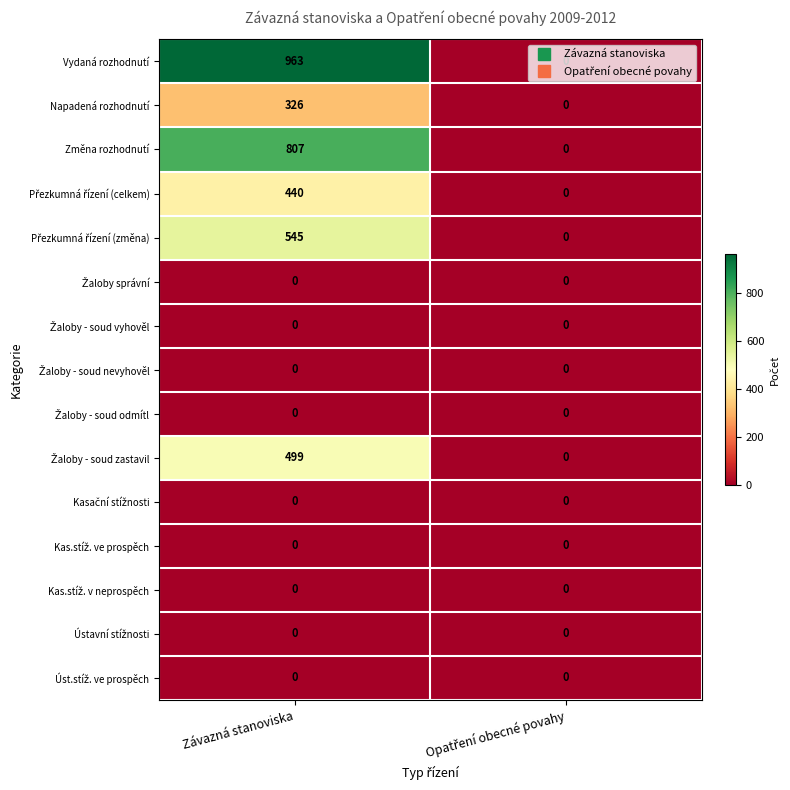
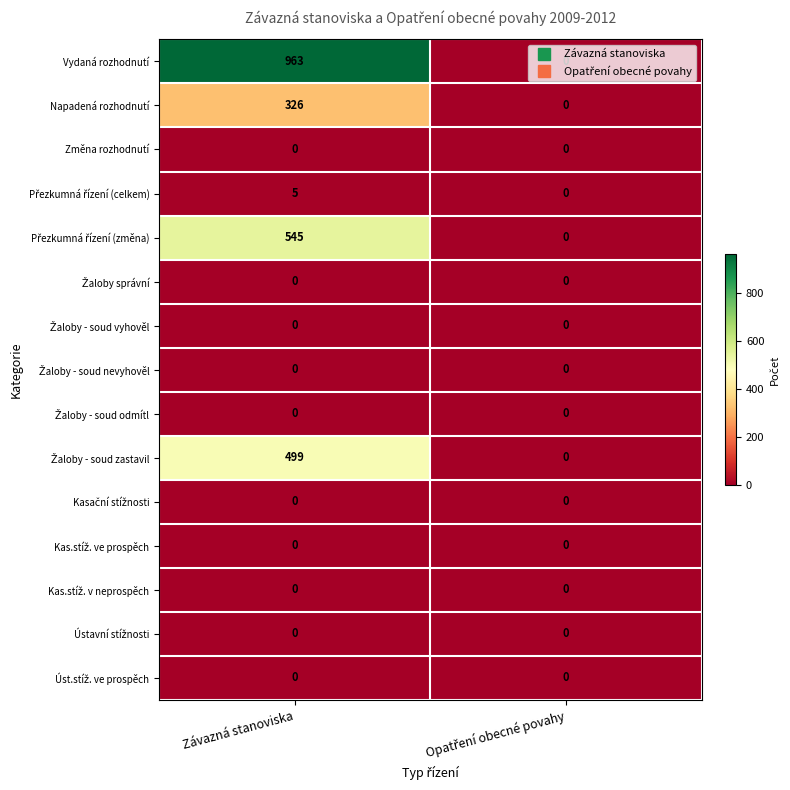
  {
    "Vydaná rozhodnutí": {
      "Závazná stanoviska": 963
    },
    "Napadená rozhodnutí": {
      "Závazná stanoviska": 326,
      "Opatření obecné povahy": 0
    },
    "Změna rozhodnutí": {
-     "Závazná stanoviska": 807,
+     "Závazná stanoviska": 0,
      "Opatření obecné povahy": 0
    },
    "Přezkumná řízení (celkem)": {
-     "Závazná stanoviska": 440,
+     "Závazná stanoviska": 5,
      "Opatření obecné povahy": 0
    },
    "Přezkumná řízení (změna)": {
      "Závazná stanoviska": 545,
      "Opatření obecné povahy": 0
    },
    "Žaloby správní": {
      "Závazná stanoviska": 0,
      "Opatření obecné povahy": 0
    },
    "Žaloby - soud vyhověl": {
      "Závazná stanoviska": 0,
      "Opatření obecné povahy": 0
    },
    "Žaloby - soud nevyhověl": {
      "Závazná stanoviska": 0,
      "Opatření obecné povahy": 0
    },
    "Žaloby - soud odmítl": {
      "Závazná stanoviska": 0,
      "Opatření obecné povahy": 0
    },
    "Žaloby - soud zastavil": {
      "Závazná stanoviska": 499,
      "Opatření obecné povahy": 0
    },
    "Kasační stížnosti": {
      "Závazná stanoviska": 0,
      "Opatření obecné povahy": 0
    },
    "Kas.stíž. ve prospěch": {
      "Závazná stanoviska": 0,
      "Opatření obecné povahy": 0
    },
    "Kas.stíž. v neprospěch": {
      "Závazná stanoviska": 0,
      "Opatření obecné povahy": 0
    },
    "Ústavní stížnosti": {
      "Závazná stanoviska": 0,
      "Opatření obecné povahy": 0
    },
    "Úst.stíž. ve prospěch": {
      "Závazná stanoviska": 0,
      "Opatření obecné povahy": 0
    }
  }
